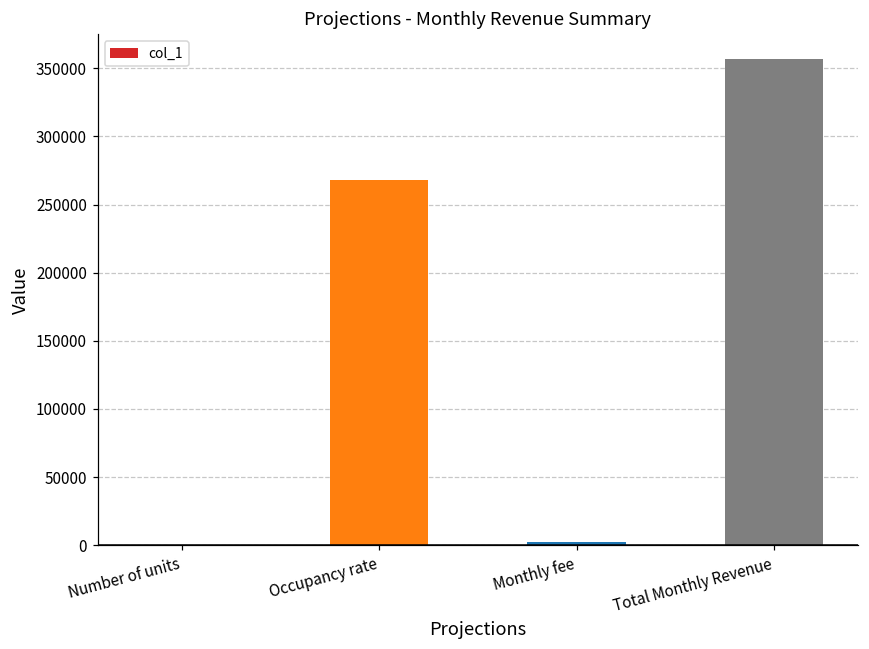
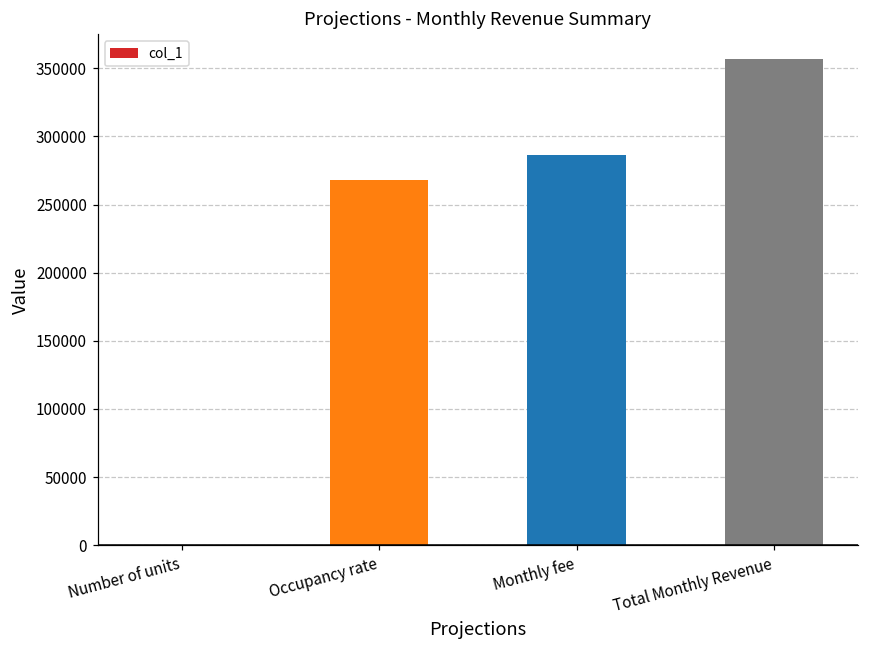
  {
    "Occupancy rate": 268000,
-   "Monthly fee": 2000,
+   "Monthly fee": 286000,
    "Total Monthly Revenue": 357000
  }
